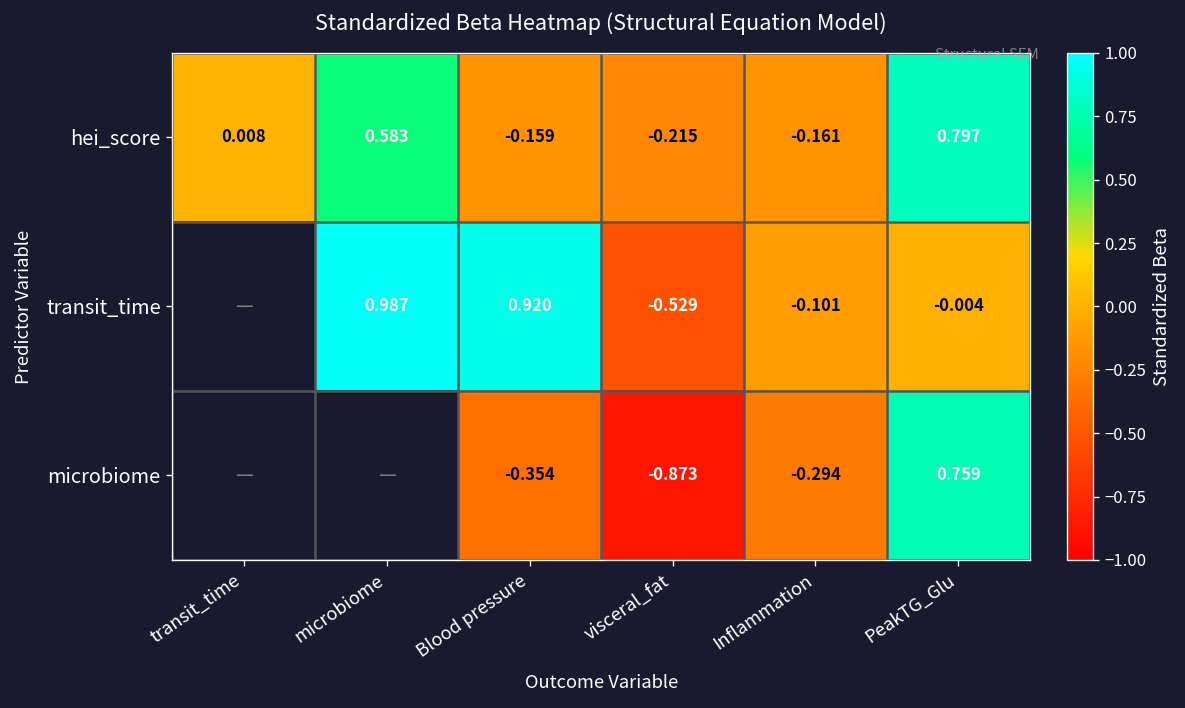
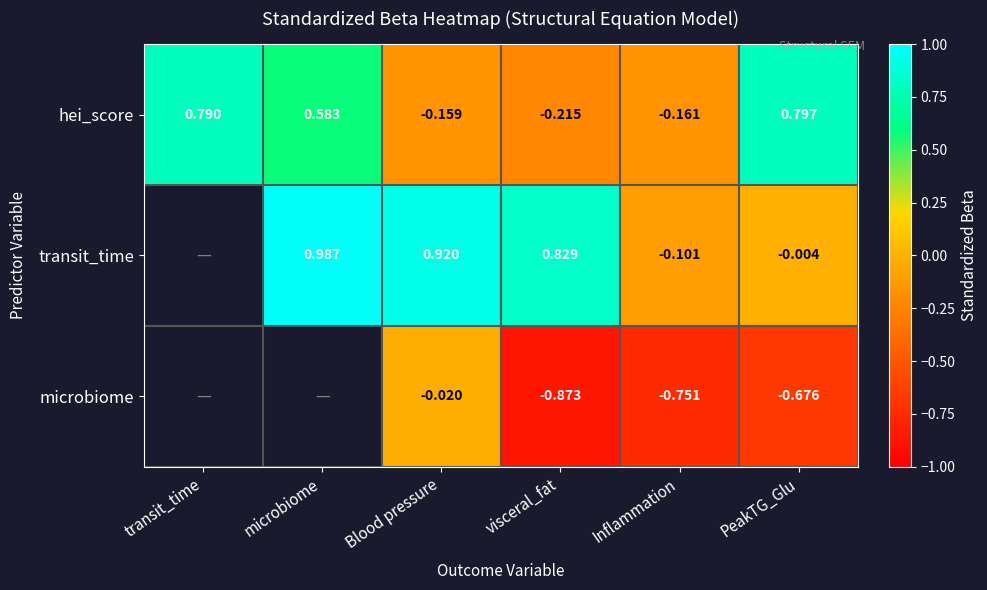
  {
    "hei_score": {
-     "transit_time": 0.008,
+     "transit_time": 0.790,
      "microbiome": 0.583,
      "Blood pressure": -0.159,
      "visceral_fat": -0.215,
      "Inflammation": -0.161
    },
    "transit_time": {
      "microbiome": 0.987,
      "Blood pressure": 0.920,
-     "visceral_fat": -0.529,
+     "visceral_fat": 0.829,
      "Inflammation": -0.101,
      "PeakTG_Glu": -0.004
    },
    "microbiome": {
-     "Blood pressure": -0.354,
+     "Blood pressure": -0.020,
      "visceral_fat": -0.873,
-     "Inflammation": -0.294,
-     "PeakTG_Glu": 0.759
+     "Inflammation": -0.751,
+     "PeakTG_Glu": -0.676
    }
  }
